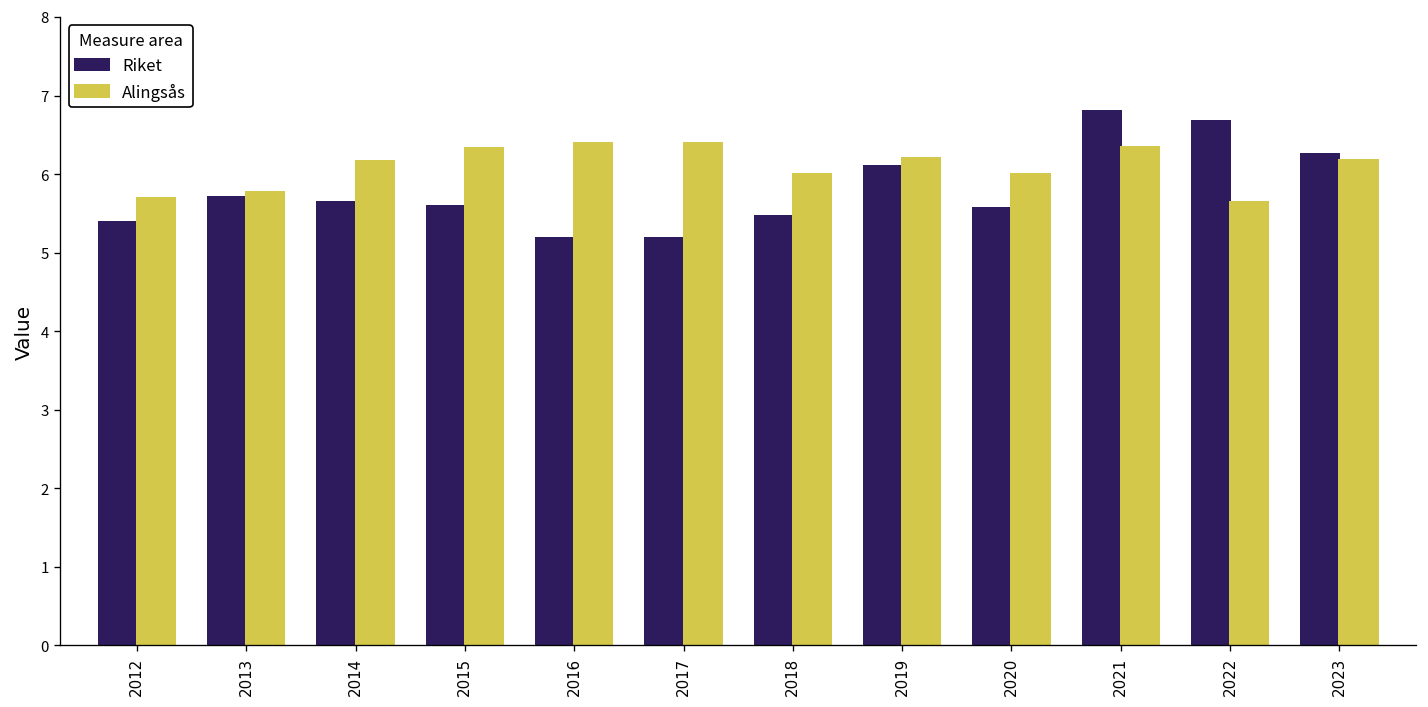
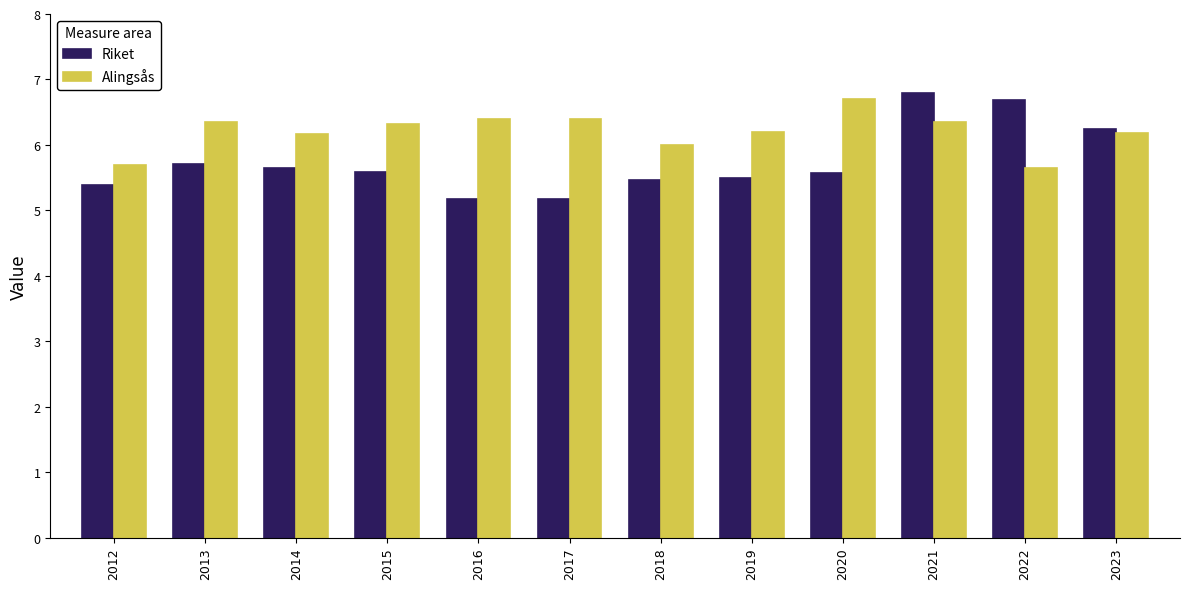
  {
    "Riket": {
      "2012": 5.4,
      "2013": 5.7,
      "2014": 5.6,
      "2015": 5.6,
      "2016": 5.2,
      "2017": 5.2,
      "2018": 5.5,
-     "2019": 6.1,
+     "2019": 5.5,
      "2020": 5.6,
      "2021": 6.8,
      "2022": 6.7,
      "2023": 6.3
    },
    "Alingsås": {
      "2012": 5.7,
-     "2013": 5.8,
+     "2013": 6.3,
      "2014": 6.2,
      "2015": 6.3,
      "2016": 6.4,
      "2017": 6.4,
      "2018": 6.0,
      "2019": 6.2,
-     "2020": 6.0,
+     "2020": 6.7,
      "2021": 6.4,
      "2022": 5.6,
      "2023": 6.2
    }
  }
